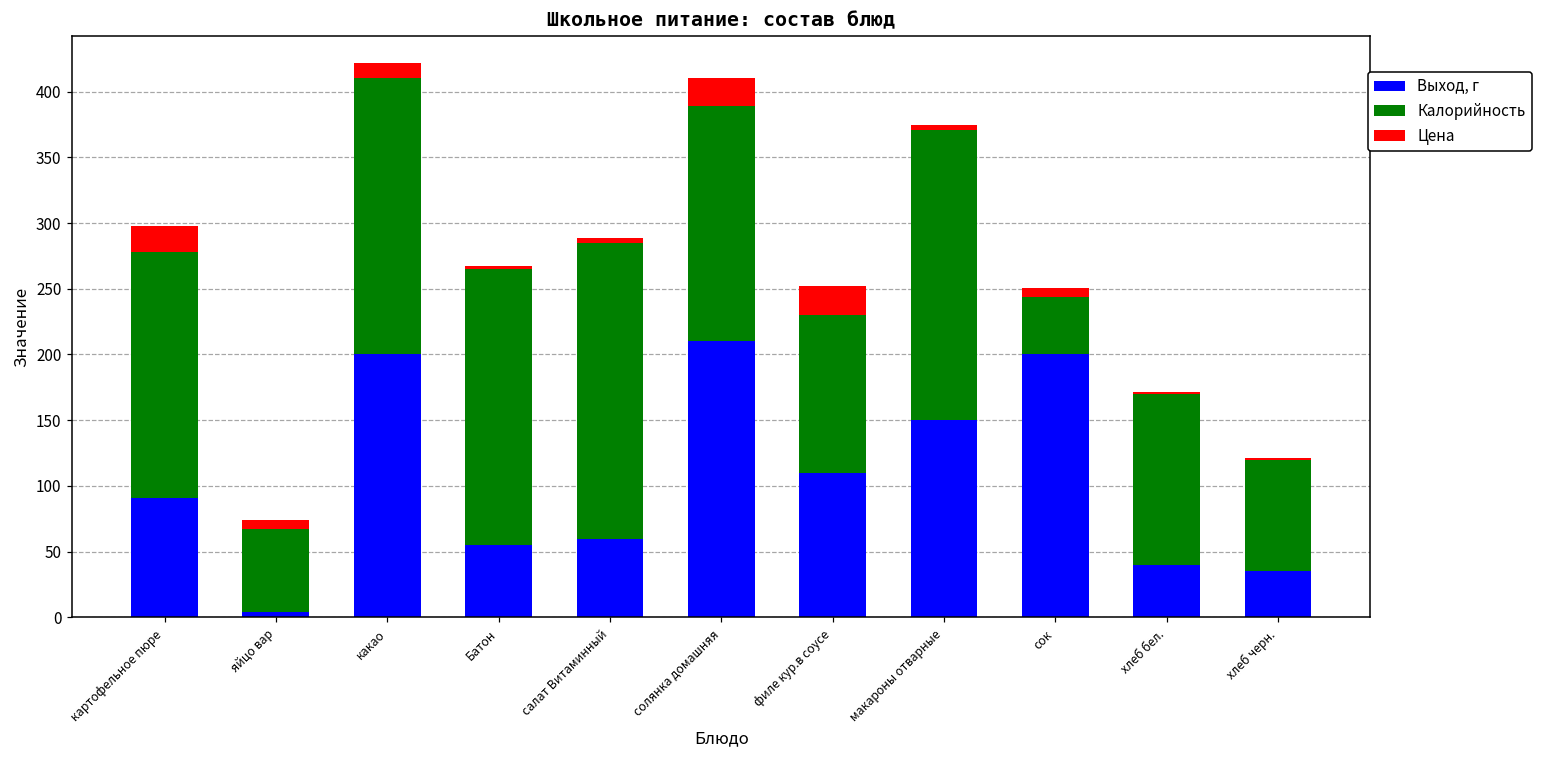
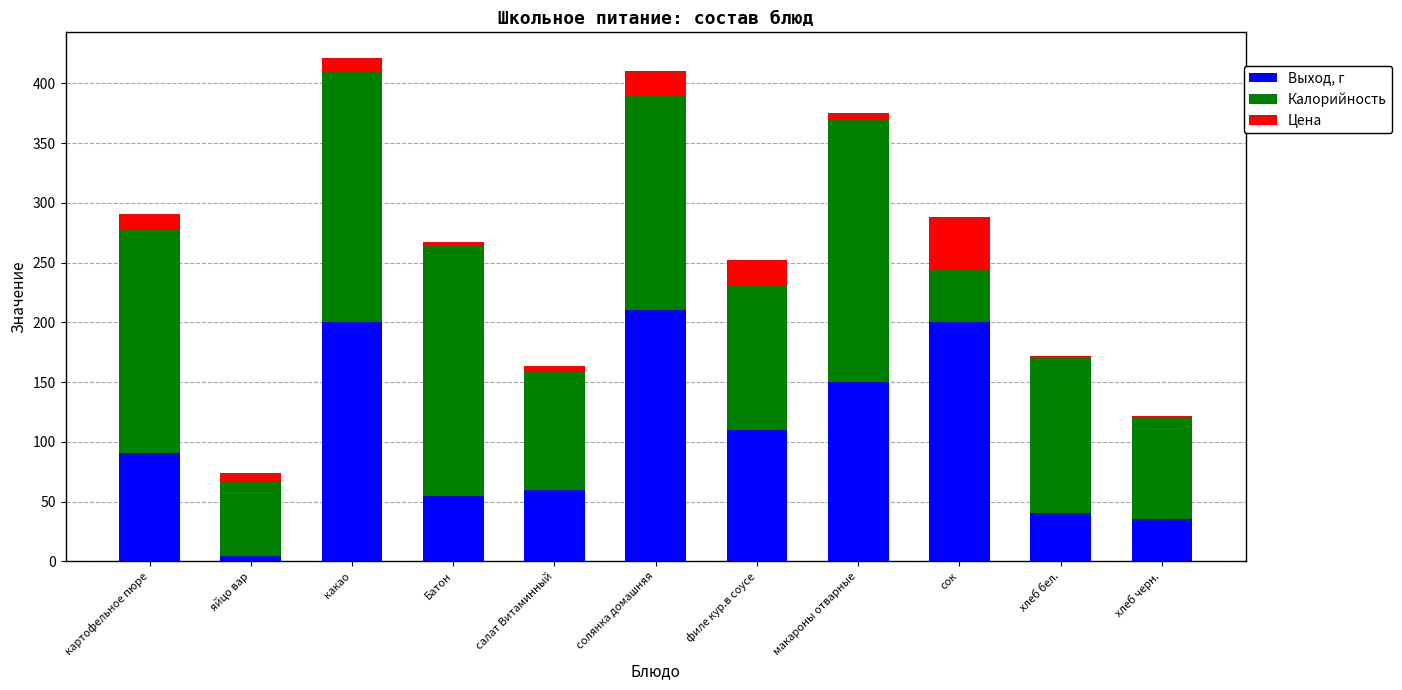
  {
    "Выход, г": {
      "картофельное пюре": 91,
      "яйцо вар": 4,
      "какао": 200,
      "Батон": 55,
      "салат Витаминный": 60,
      "солянка домашняя": 210,
      "филе кур.в соусе": 110,
      "макароны отварные": 150,
      "сок": 200,
      "хлеб бел.": 40,
      "хлеб черн.": 35
    },
    "Калорийность": {
      "картофельное пюре": 187,
      "яйцо вар": 63,
      "какао": 210,
      "Батон": 210,
-     "салат Витаминный": 225,
+     "салат Витаминный": 99,
      "солянка домашняя": 179,
      "филе кур.в соусе": 120,
      "макароны отварные": 221,
      "сок": 44,
      "хлеб бел.": 130,
      "хлеб черн.": 85
    },
    "Цена": {
-     "картофельное пюре": 20,
+     "картофельное пюре": 13,
      "яйцо вар": 7,
      "какао": 12,
      "Батон": 2,
      "салат Витаминный": 4,
      "солянка домашняя": 21,
      "филе кур.в соусе": 22,
      "макароны отварные": 4,
-     "сок": 7
+     "сок": 44
    }
  }
